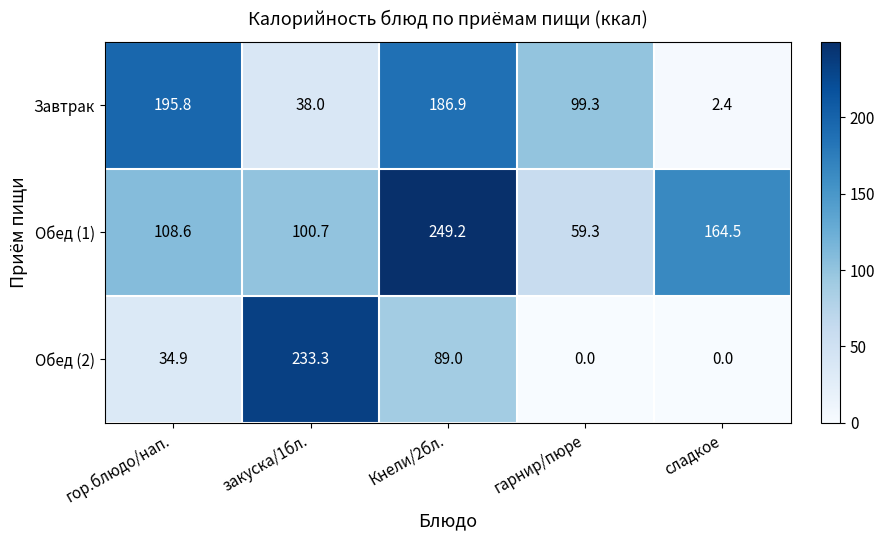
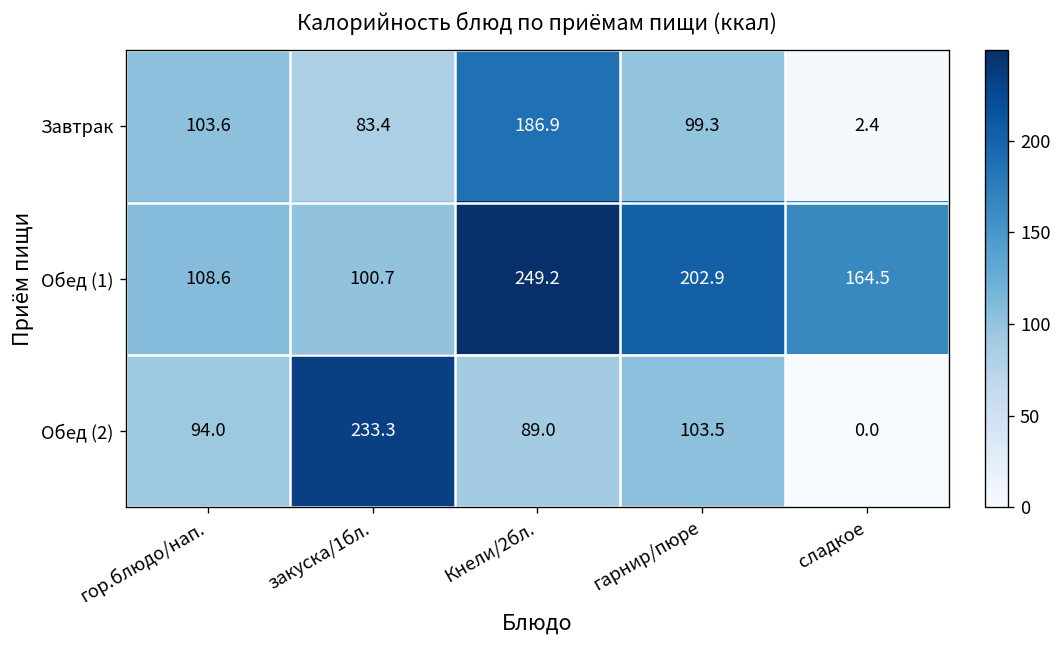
  {
    "Завтрак": {
-     "гор.блюдо/нап.": 195.8,
-     "закуска/1бл.": 38.0,
+     "гор.блюдо/нап.": 103.6,
+     "закуска/1бл.": 83.4,
      "Кнели/2бл.": 186.9,
      "гарнир/пюре": 99.3,
      "сладкое": 2.4
    },
    "Обед (1)": {
      "гор.блюдо/нап.": 108.6,
      "закуска/1бл.": 100.7,
      "Кнели/2бл.": 249.2,
-     "гарнир/пюре": 59.3,
+     "гарнир/пюре": 202.9,
      "сладкое": 164.5
    },
    "Обед (2)": {
-     "гор.блюдо/нап.": 34.9,
+     "гор.блюдо/нап.": 94.0,
      "закуска/1бл.": 233.3,
      "Кнели/2бл.": 89.0,
-     "гарнир/пюре": 0.0,
+     "гарнир/пюре": 103.5,
      "сладкое": 0.0
    }
  }
